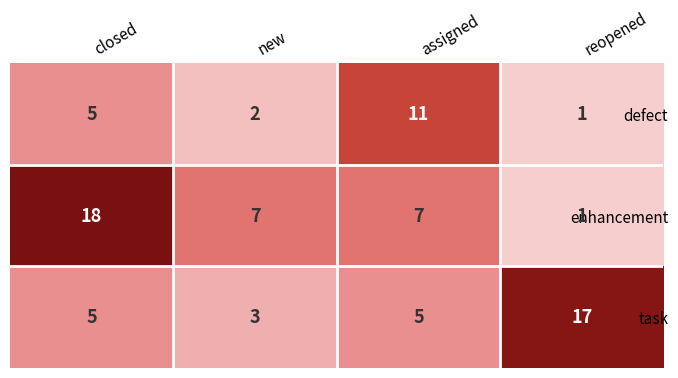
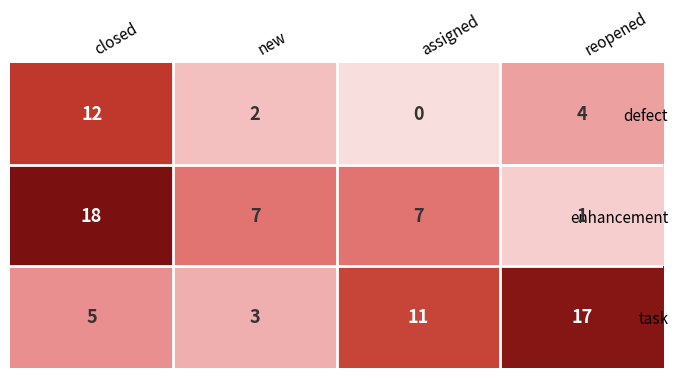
  {
    "defect": {
-     "closed": 5,
+     "closed": 12,
      "new": 2,
-     "assigned": 11,
-     "reopened": 1
+     "assigned": 0,
+     "reopened": 4
    },
    "enhancement": {
      "closed": 18,
      "new": 7,
      "assigned": 7,
      "reopened": 1
    },
    "task": {
      "closed": 5,
      "new": 3,
-     "assigned": 5,
+     "assigned": 11,
      "reopened": 17
    }
  }
